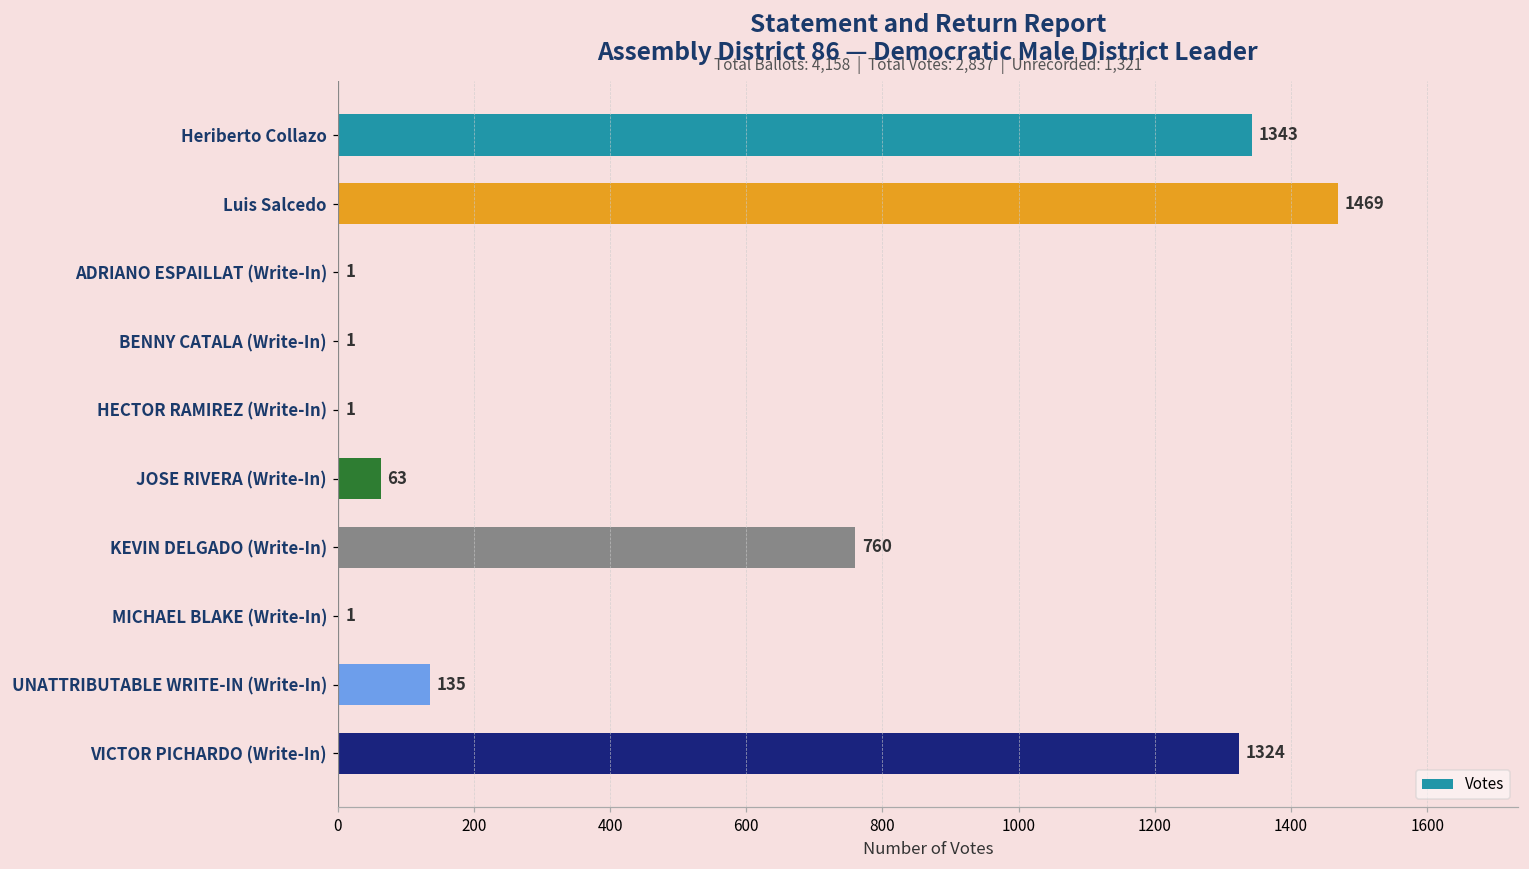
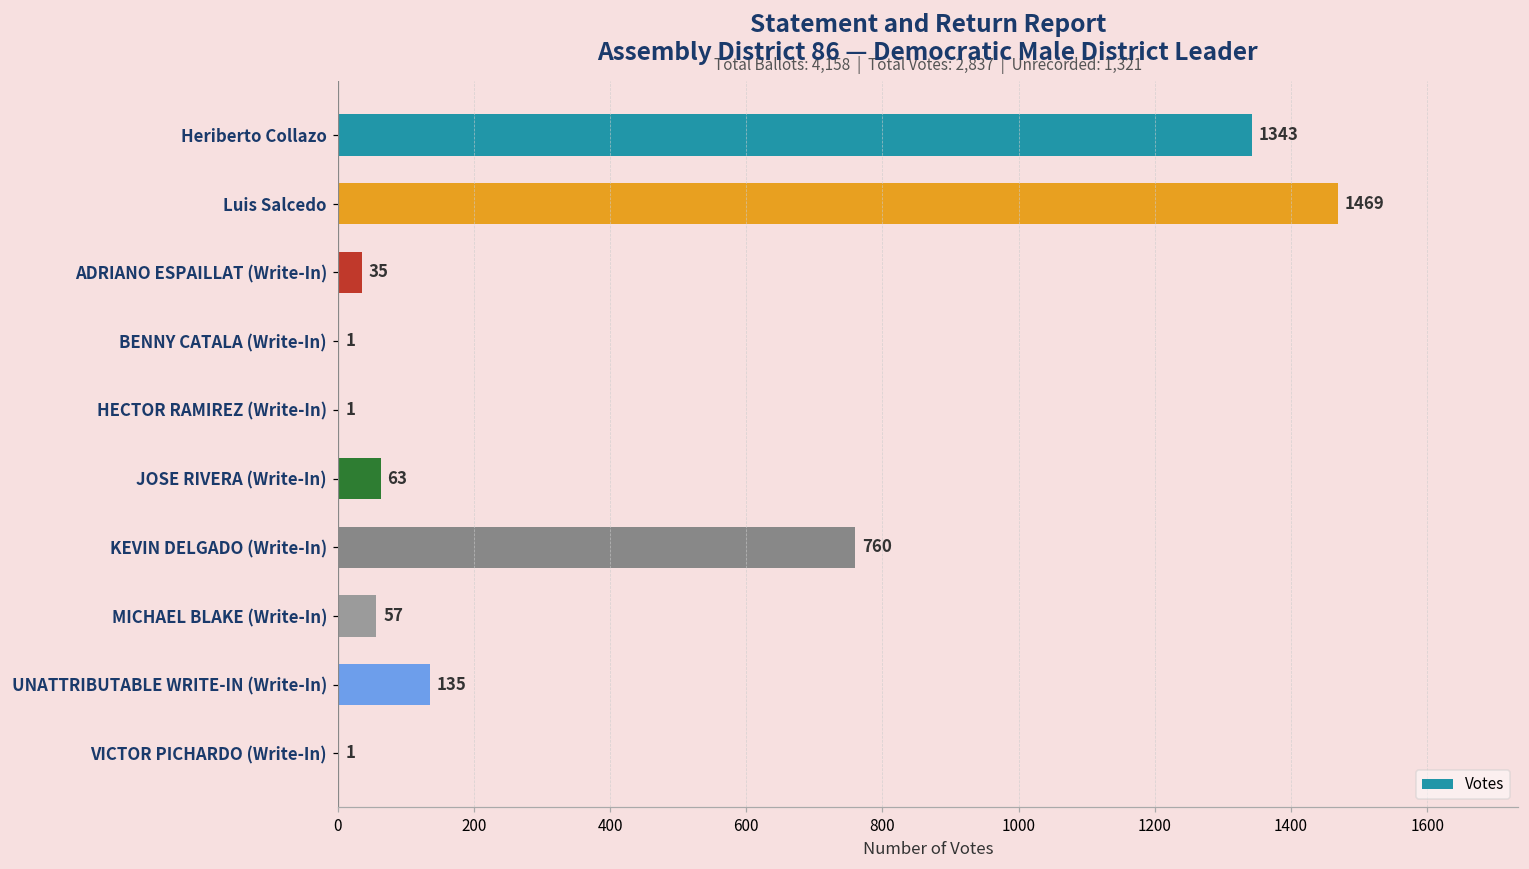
  {
    "Heriberto Collazo": 1343,
    "Luis Salcedo": 1469,
-   "ADRIANO ESPAILLAT (Write-In)": 1,
+   "ADRIANO ESPAILLAT (Write-In)": 35,
    "BENNY CATALA (Write-In)": 1,
    "HECTOR RAMIREZ (Write-In)": 1,
    "JOSE RIVERA (Write-In)": 63,
    "KEVIN DELGADO (Write-In)": 760,
-   "MICHAEL BLAKE (Write-In)": 1,
+   "MICHAEL BLAKE (Write-In)": 57,
    "UNATTRIBUTABLE WRITE-IN (Write-In)": 135,
-   "VICTOR PICHARDO (Write-In)": 1324
+   "VICTOR PICHARDO (Write-In)": 1
  }
